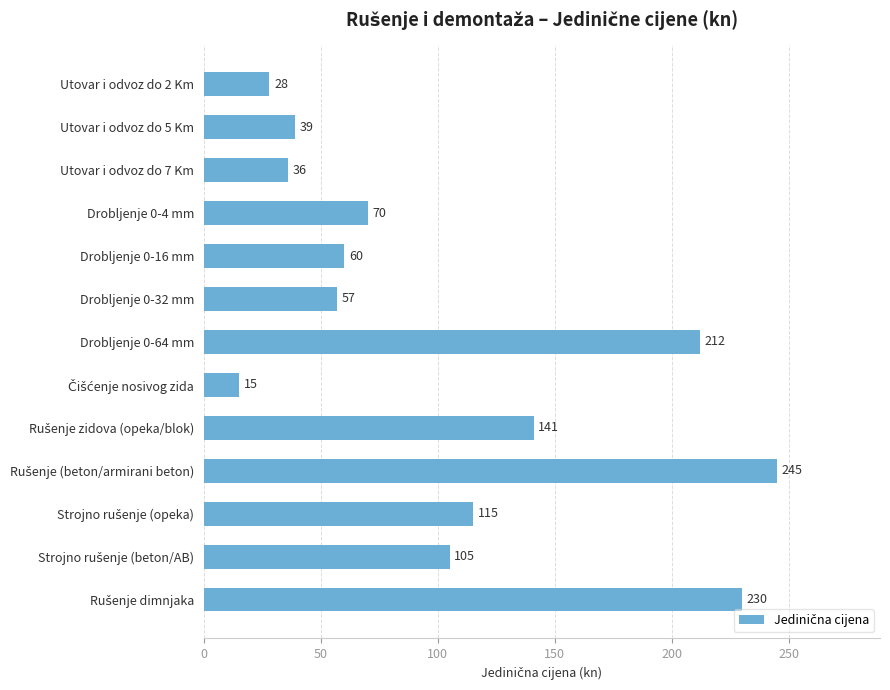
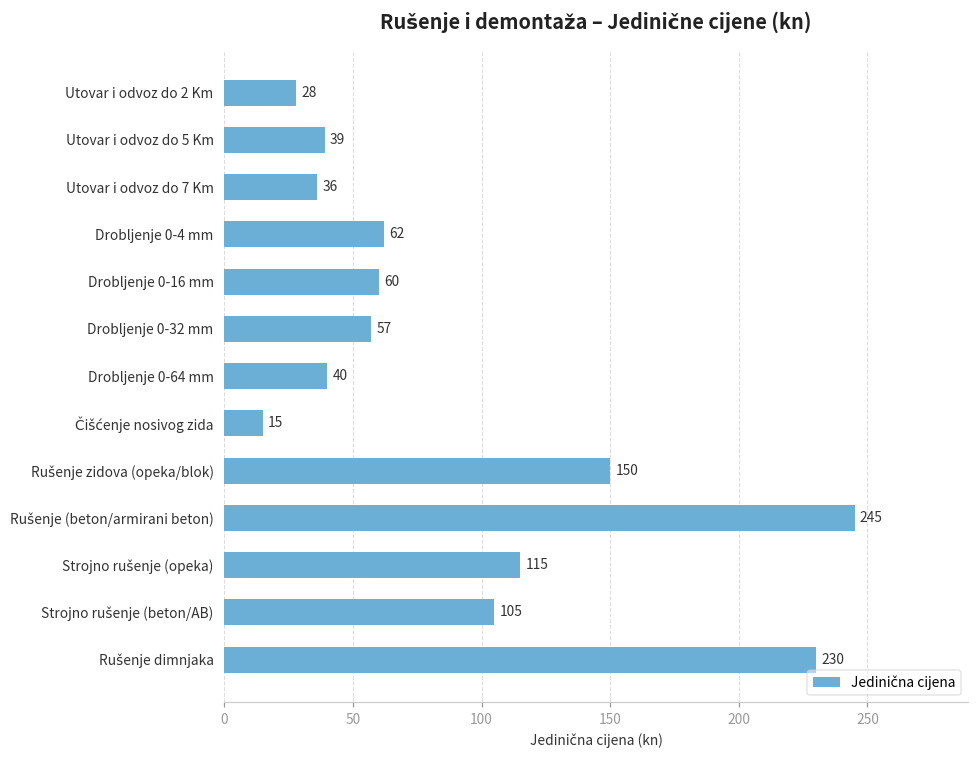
  {
    "Utovar i odvoz do 2 Km": 28,
    "Utovar i odvoz do 5 Km": 39,
    "Utovar i odvoz do 7 Km": 36,
-   "Drobljenje 0-4 mm": 70,
+   "Drobljenje 0-4 mm": 62,
    "Drobljenje 0-16 mm": 60,
    "Drobljenje 0-32 mm": 57,
-   "Drobljenje 0-64 mm": 212,
+   "Drobljenje 0-64 mm": 40,
    "Čišćenje nosivog zida": 15,
-   "Rušenje zidova (opeka/blok)": 141,
+   "Rušenje zidova (opeka/blok)": 150,
    "Rušenje (beton/armirani beton)": 245,
    "Strojno rušenje (opeka)": 115,
    "Strojno rušenje (beton/AB)": 105,
    "Rušenje dimnjaka": 230
  }
